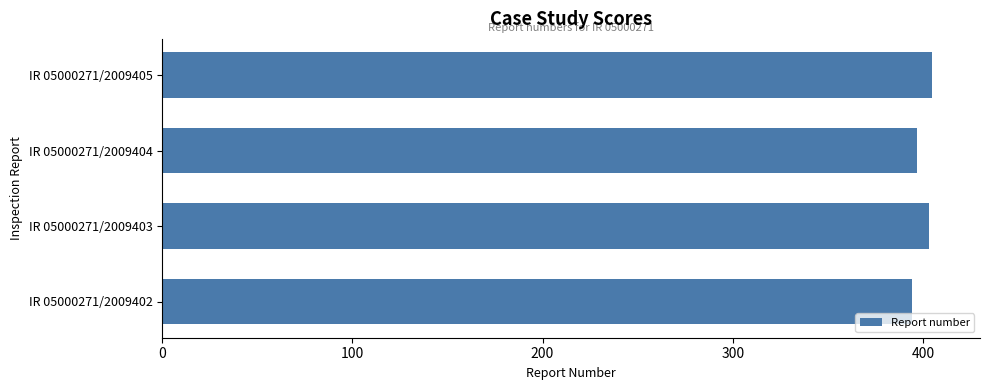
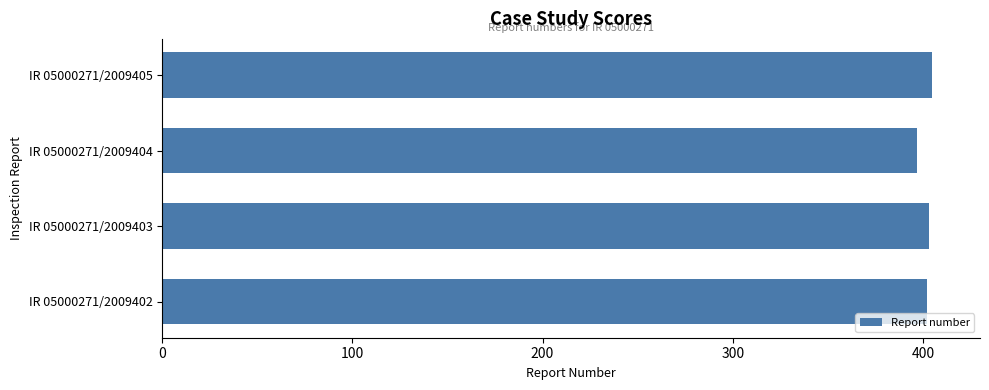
  {
    "IR 05000271/2009405": 405,
    "IR 05000271/2009404": 397,
    "IR 05000271/2009403": 403,
-   "IR 05000271/2009402": 394
+   "IR 05000271/2009402": 402
  }
